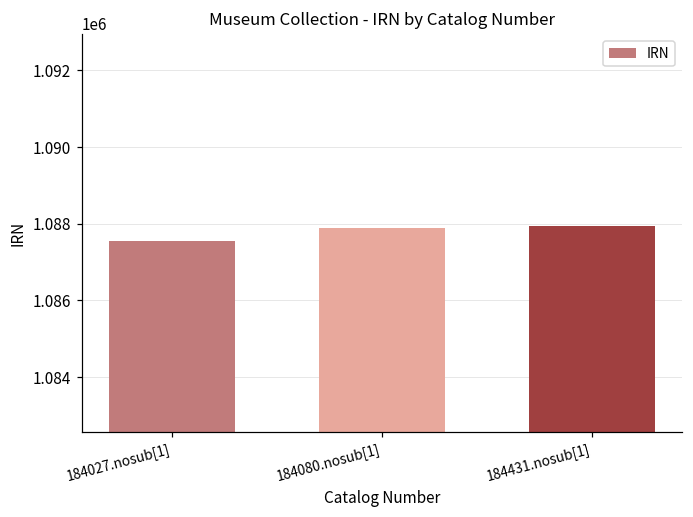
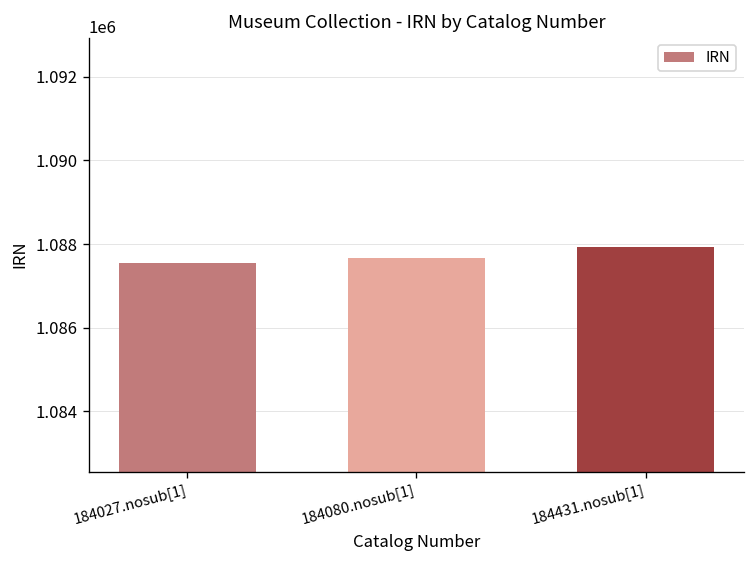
  {
    "184027.nosub[1]": 1087600,
-   "184080.nosub[1]": 1087900,
+   "184080.nosub[1]": 1087700,
    "184431.nosub[1]": 1087900
  }
